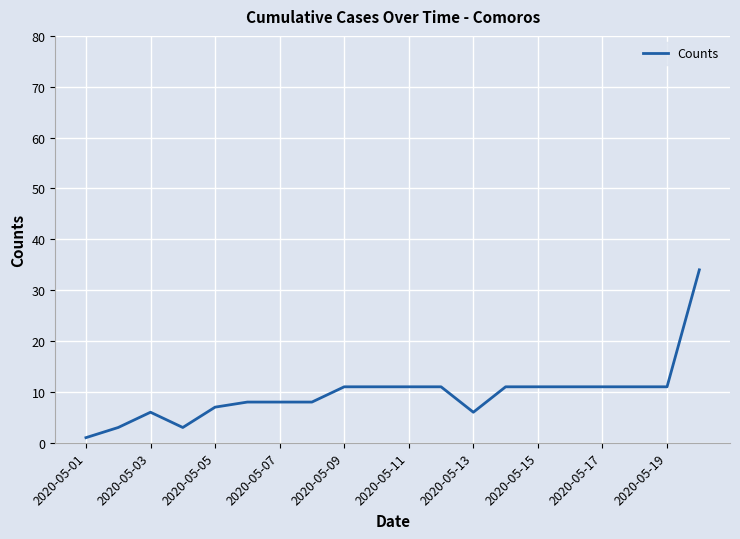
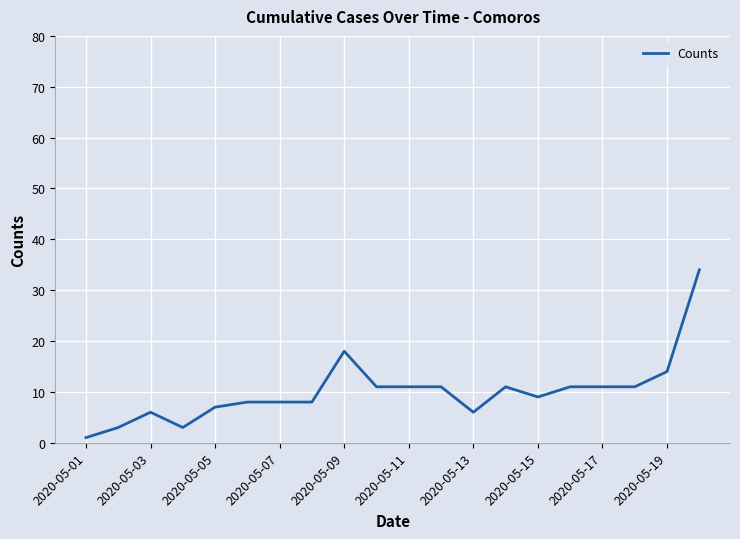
  {
    "2020-05-01": 1,
    "2020-05-03": 6,
    "2020-05-05": 7,
    "2020-05-07": 8,
-   "2020-05-09": 11,
+   "2020-05-09": 18,
    "2020-05-11": 11,
    "2020-05-13": 6,
-   "2020-05-15": 11,
+   "2020-05-15": 9,
    "2020-05-17": 11,
-   "2020-05-19": 11
+   "2020-05-19": 14
  }
